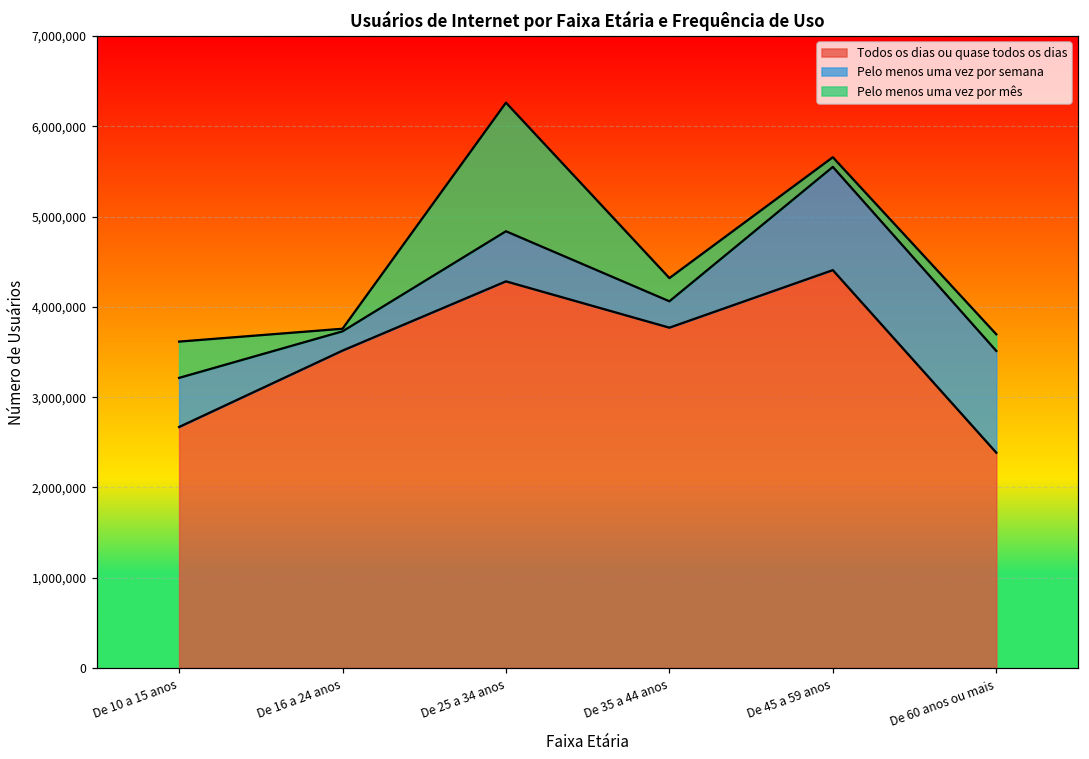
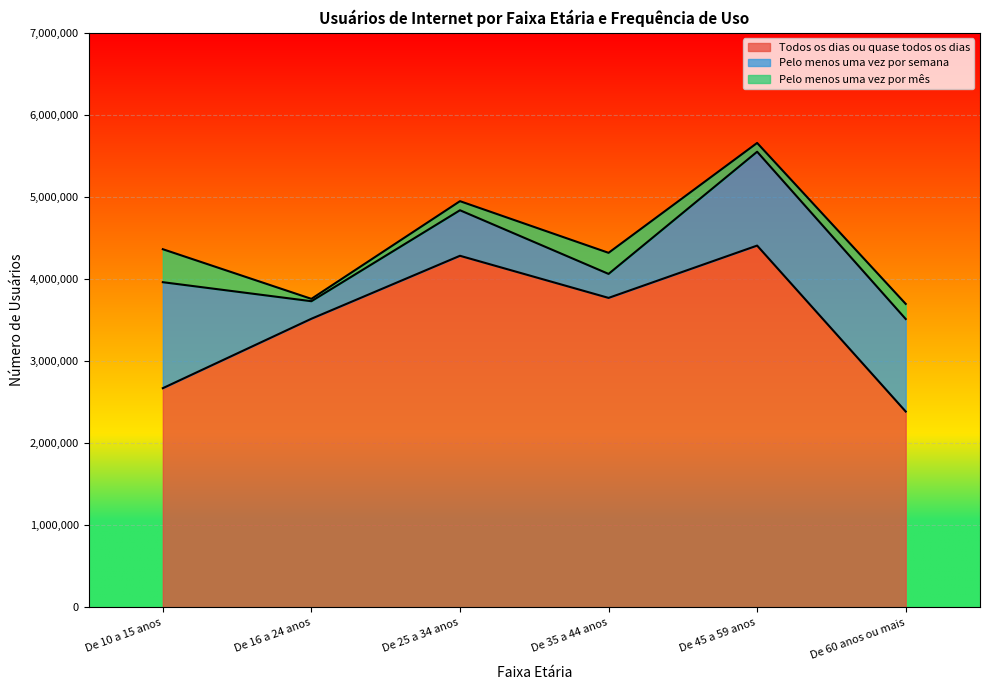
  {
    "Todos os dias ou quase todos os dias": {
      "De 10 a 15 anos": "2,700,000",
      "De 16 a 24 anos": "3,500,000",
      "De 25 a 34 anos": "4,300,000",
      "De 35 a 44 anos": "3,800,000",
      "De 45 a 59 anos": "4,400,000",
      "De 60 anos ou mais": "2,400,000"
    },
    "Pelo menos uma vez por semana": {
-     "De 10 a 15 anos": "500,000",
+     "De 10 a 15 anos": "1,300,000",
      "De 25 a 34 anos": "600,000",
      "De 35 a 44 anos": "300,000",
      "De 45 a 59 anos": "1,100,000",
      "De 60 anos ou mais": "1,100,000"
    },
    "Pelo menos uma vez por mês": {
      "De 10 a 15 anos": "400,000",
-     "De 25 a 34 anos": "1,400,000",
+     "De 25 a 34 anos": "100,000",
      "De 35 a 44 anos": "300,000",
      "De 45 a 59 anos": "100,000",
      "De 60 anos ou mais": "200,000"
    }
  }
